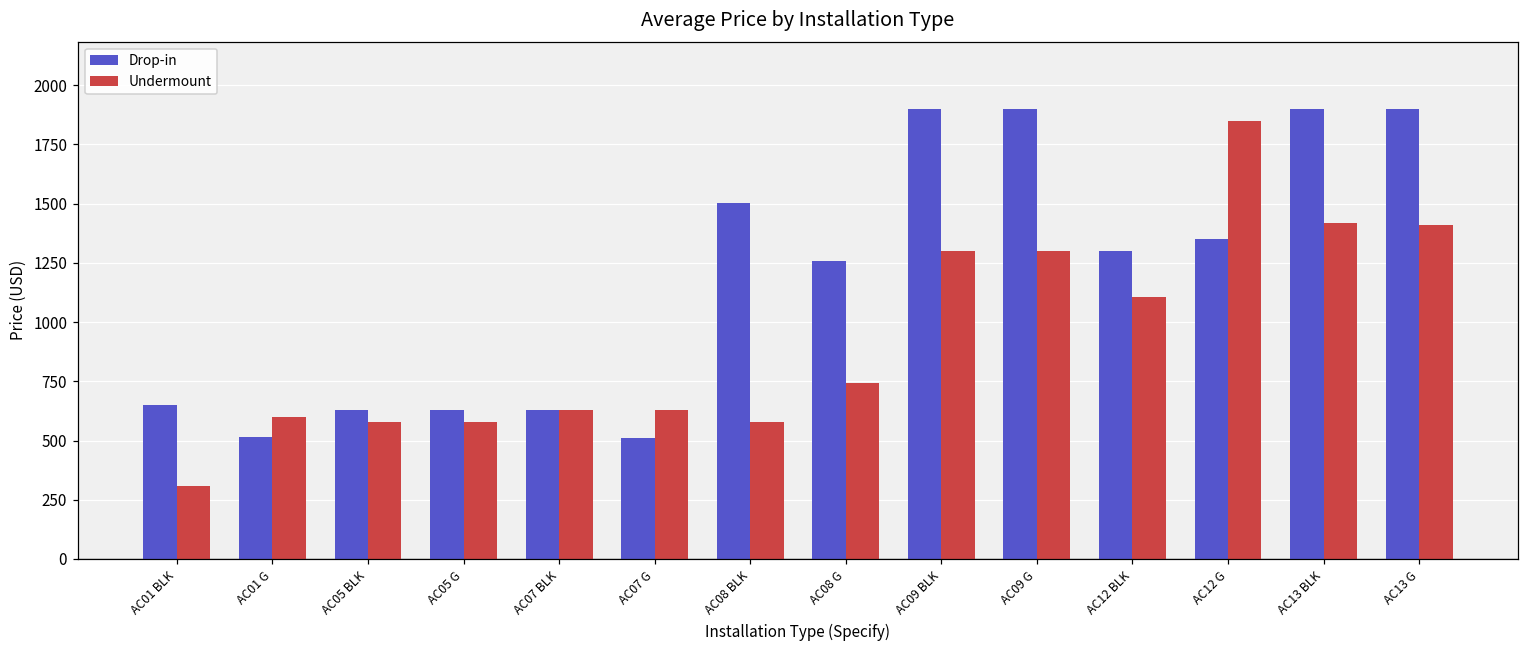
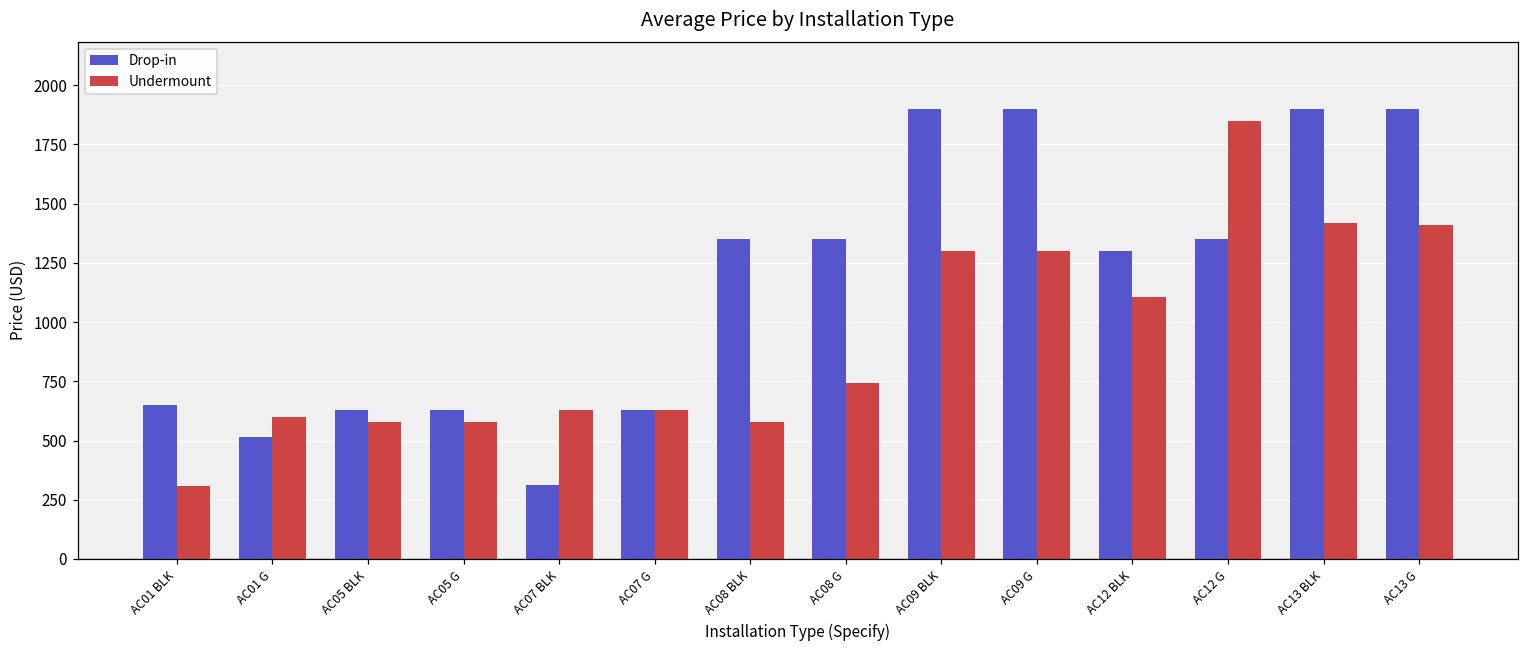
  {
    "Drop-in": {
      "AC01 BLK": 650,
      "AC01 G": 520,
      "AC05 BLK": 630,
      "AC05 G": 630,
-     "AC07 BLK": 630,
-     "AC07 G": 510,
-     "AC08 BLK": 1500,
-     "AC08 G": 1260,
+     "AC07 BLK": 310,
+     "AC07 G": 630,
+     "AC08 BLK": 1350,
+     "AC08 G": 1350,
      "AC09 BLK": 1900,
      "AC09 G": 1900,
      "AC12 BLK": 1300,
      "AC12 G": 1350,
      "AC13 BLK": 1900,
      "AC13 G": 1900
    },
    "Undermount": {
      "AC01 BLK": 310,
      "AC01 G": 600,
      "AC05 BLK": 580,
      "AC05 G": 580,
      "AC07 BLK": 630,
      "AC07 G": 630,
      "AC08 BLK": 580,
      "AC08 G": 750,
      "AC09 BLK": 1300,
      "AC09 G": 1300,
      "AC12 BLK": 1100,
      "AC12 G": 1850,
      "AC13 BLK": 1420,
      "AC13 G": 1410
    }
  }
